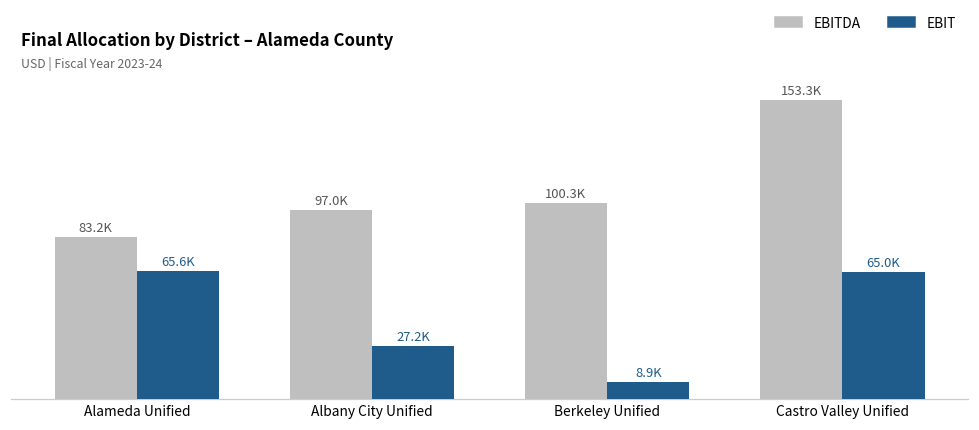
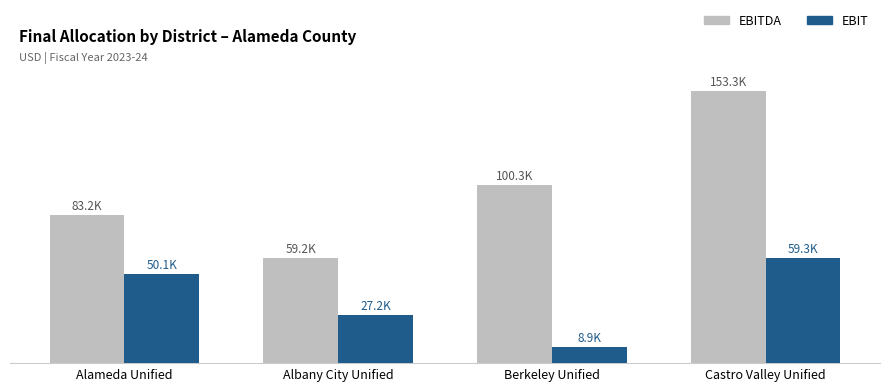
  {
    "EBITDA": {
      "Alameda Unified": "83.2K",
-     "Albany City Unified": "97.0K",
+     "Albany City Unified": "59.2K",
      "Berkeley Unified": "100.3K",
      "Castro Valley Unified": "153.3K"
    },
    "EBIT": {
-     "Alameda Unified": "65.6K",
+     "Alameda Unified": "50.1K",
      "Albany City Unified": "27.2K",
      "Berkeley Unified": "8.9K",
-     "Castro Valley Unified": "65.0K"
+     "Castro Valley Unified": "59.3K"
    }
  }
